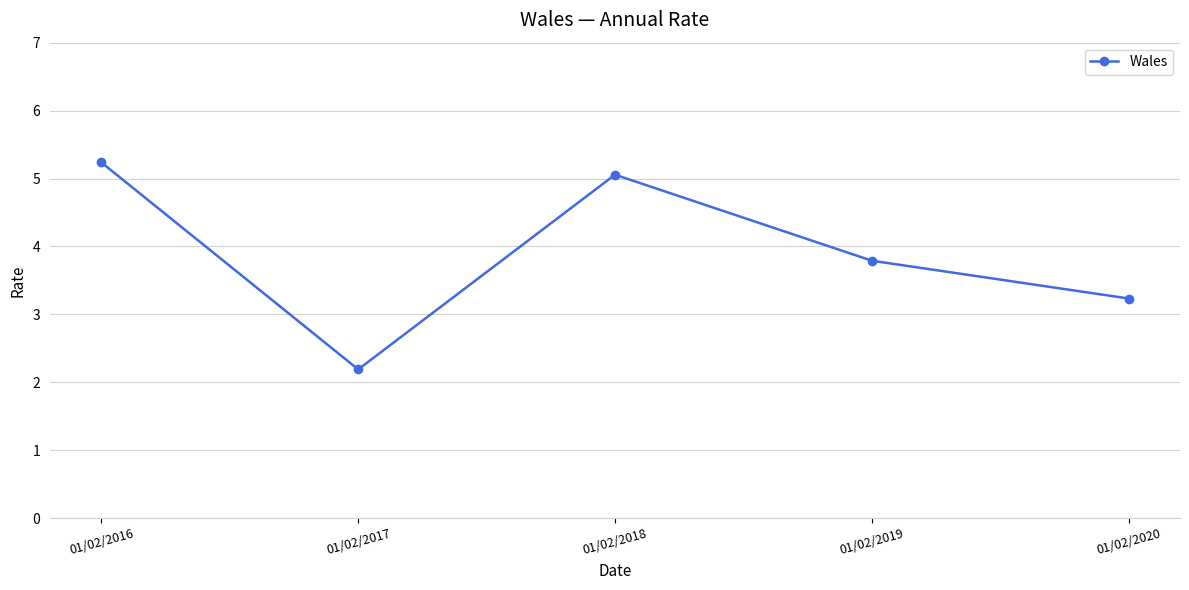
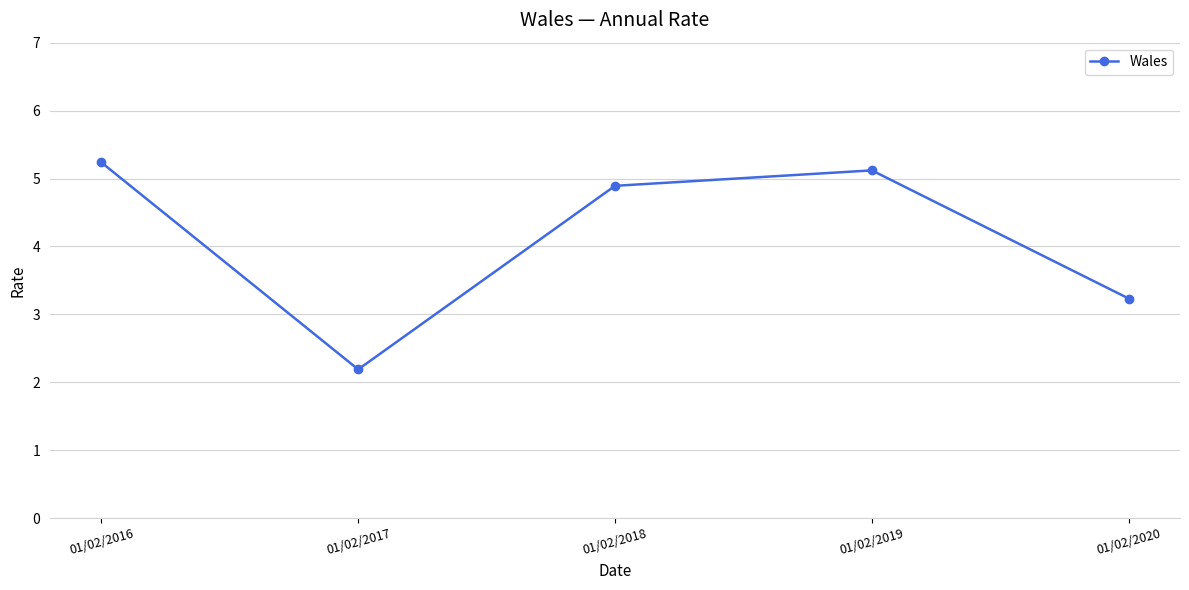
  {
    "01/02/2016": 5.2,
    "01/02/2017": 2.2,
-   "01/02/2018": 5.1,
-   "01/02/2019": 3.8,
+   "01/02/2018": 4.9,
+   "01/02/2019": 5.1,
    "01/02/2020": 3.2
  }
